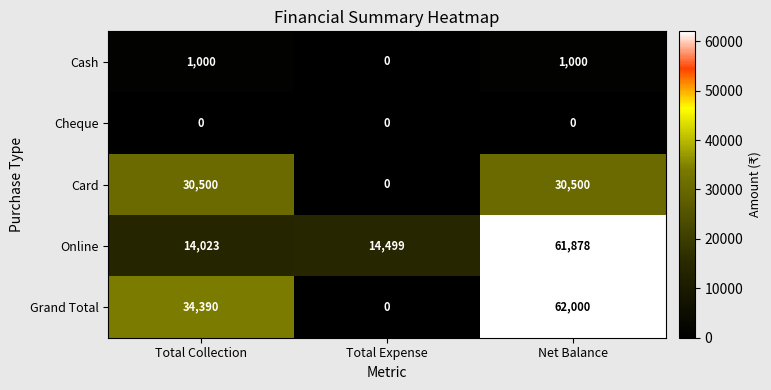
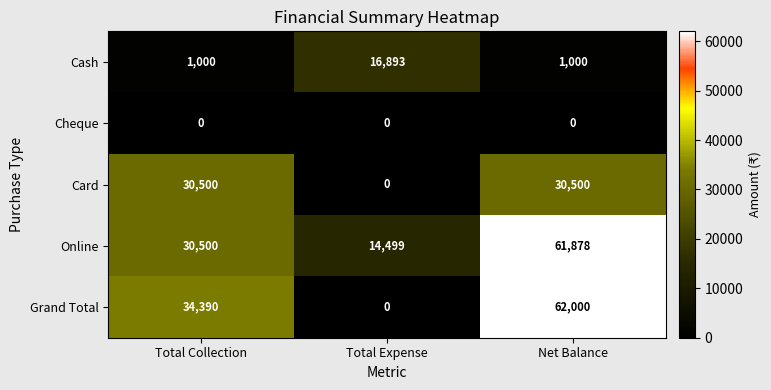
  {
    "Cash": {
      "Total Collection": "1,000",
-     "Total Expense": "0",
+     "Total Expense": "16,893",
      "Net Balance": "1,000"
    },
    "Cheque": {
      "Total Collection": "0",
      "Total Expense": "0",
      "Net Balance": "0"
    },
    "Card": {
      "Total Collection": "30,500",
      "Total Expense": "0",
      "Net Balance": "30,500"
    },
    "Online": {
-     "Total Collection": "14,023",
+     "Total Collection": "30,500",
      "Total Expense": "14,499",
      "Net Balance": "61,878"
    },
    "Grand Total": {
      "Total Collection": "34,390",
      "Total Expense": "0",
      "Net Balance": "62,000"
    }
  }
